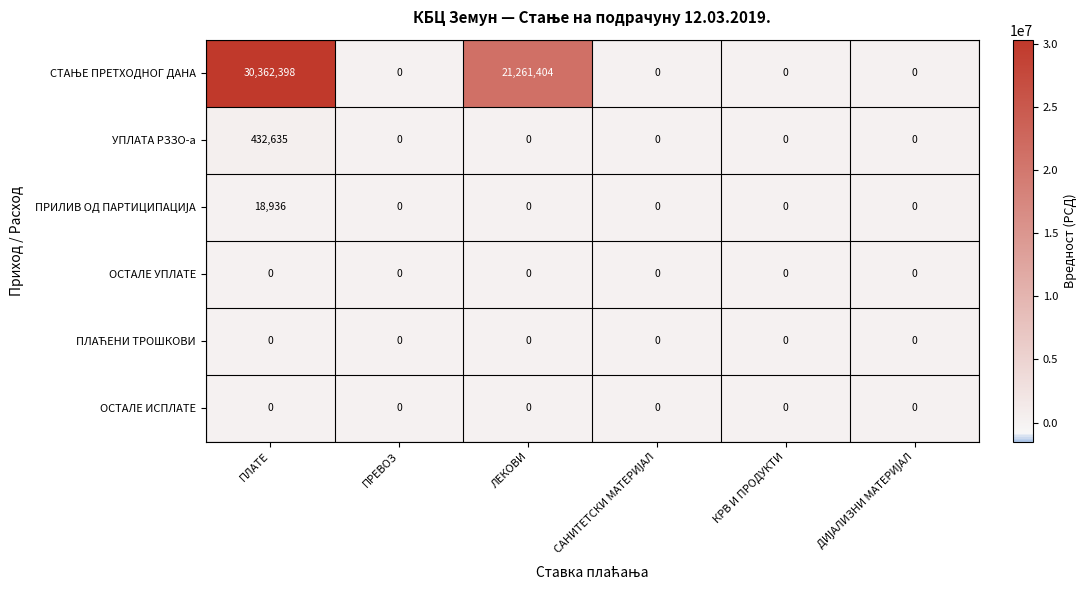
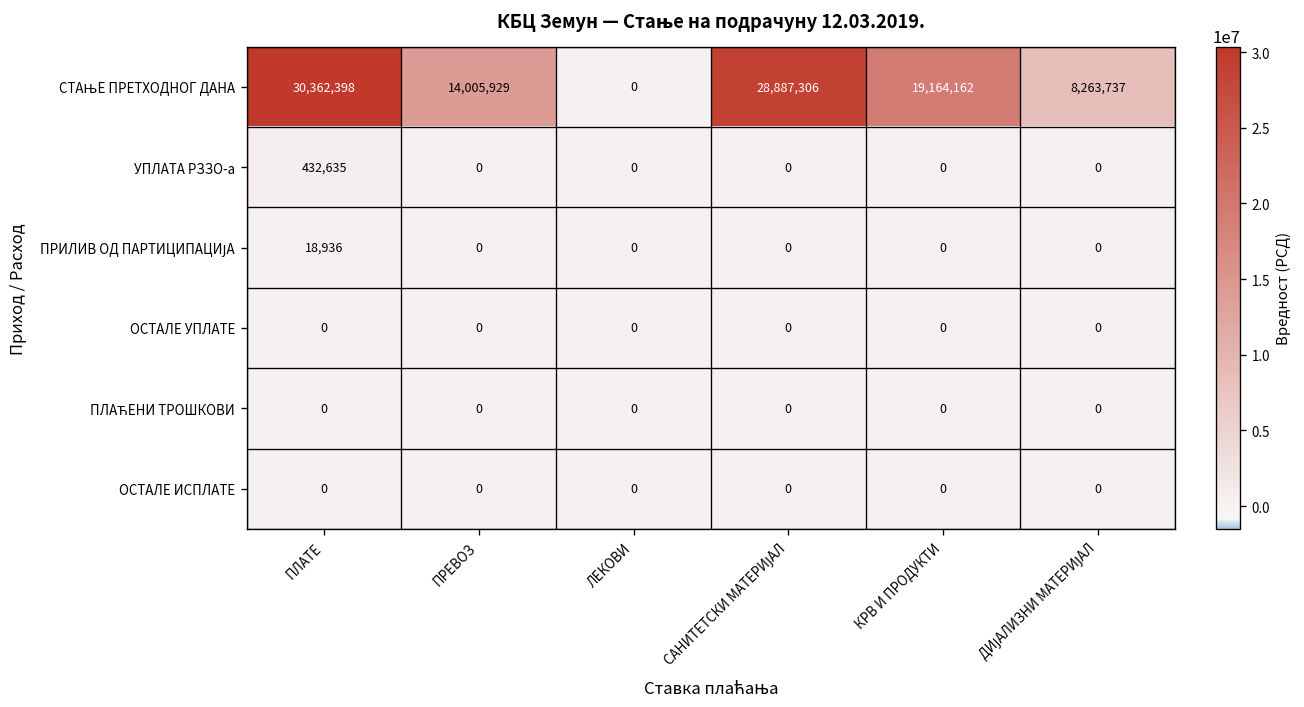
  {
    "СТАЊЕ ПРЕТХОДНОГ ДАНА": {
      "ПЛАТЕ": "30,362,398",
-     "ПРЕВОЗ": "0",
-     "ЛЕКОВИ": "21,261,404",
-     "САНИТЕТСКИ МАТЕРИЈАЛ": "0",
-     "КРВ И ПРОДУКТИ": "0",
-     "ДИЈАЛИЗНИ МАТЕРИЈАЛ": "0"
+     "ПРЕВОЗ": "14,005,929",
+     "ЛЕКОВИ": "0",
+     "САНИТЕТСКИ МАТЕРИЈАЛ": "28,887,306",
+     "КРВ И ПРОДУКТИ": "19,164,162",
+     "ДИЈАЛИЗНИ МАТЕРИЈАЛ": "8,263,737"
    },
    "УПЛАТА РЗЗО-а": {
      "ПЛАТЕ": "432,635",
      "ПРЕВОЗ": "0",
      "ЛЕКОВИ": "0",
      "САНИТЕТСКИ МАТЕРИЈАЛ": "0",
      "КРВ И ПРОДУКТИ": "0",
      "ДИЈАЛИЗНИ МАТЕРИЈАЛ": "0"
    },
    "ПРИЛИВ ОД ПАРТИЦИПАЦИЈА": {
      "ПЛАТЕ": "18,936",
      "ПРЕВОЗ": "0",
      "ЛЕКОВИ": "0",
      "САНИТЕТСКИ МАТЕРИЈАЛ": "0",
      "КРВ И ПРОДУКТИ": "0",
      "ДИЈАЛИЗНИ МАТЕРИЈАЛ": "0"
    },
    "ОСТАЛЕ УПЛАТЕ": {
      "ПЛАТЕ": "0",
      "ПРЕВОЗ": "0",
      "ЛЕКОВИ": "0",
      "САНИТЕТСКИ МАТЕРИЈАЛ": "0",
      "КРВ И ПРОДУКТИ": "0",
      "ДИЈАЛИЗНИ МАТЕРИЈАЛ": "0"
    },
    "ПЛАЋЕНИ ТРОШКОВИ": {
      "ПЛАТЕ": "0",
      "ПРЕВОЗ": "0",
      "ЛЕКОВИ": "0",
      "САНИТЕТСКИ МАТЕРИЈАЛ": "0",
      "КРВ И ПРОДУКТИ": "0",
      "ДИЈАЛИЗНИ МАТЕРИЈАЛ": "0"
    },
    "ОСТАЛЕ ИСПЛАТЕ": {
      "ПЛАТЕ": "0",
      "ПРЕВОЗ": "0",
      "ЛЕКОВИ": "0",
      "САНИТЕТСКИ МАТЕРИЈАЛ": "0",
      "КРВ И ПРОДУКТИ": "0",
      "ДИЈАЛИЗНИ МАТЕРИЈАЛ": "0"
    }
  }
